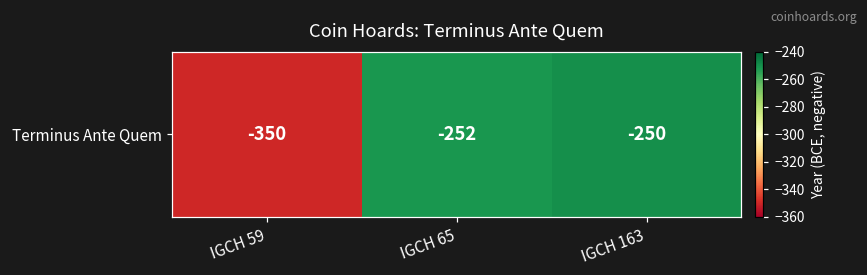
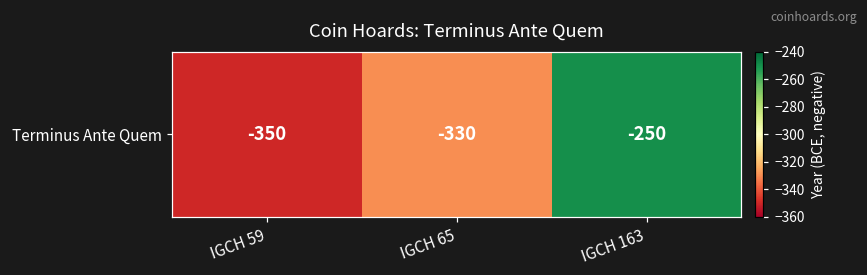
  {
    "Terminus Ante Quem": {
      "IGCH 59": -350,
-     "IGCH 65": -252,
+     "IGCH 65": -330,
      "IGCH 163": -250
    }
  }
